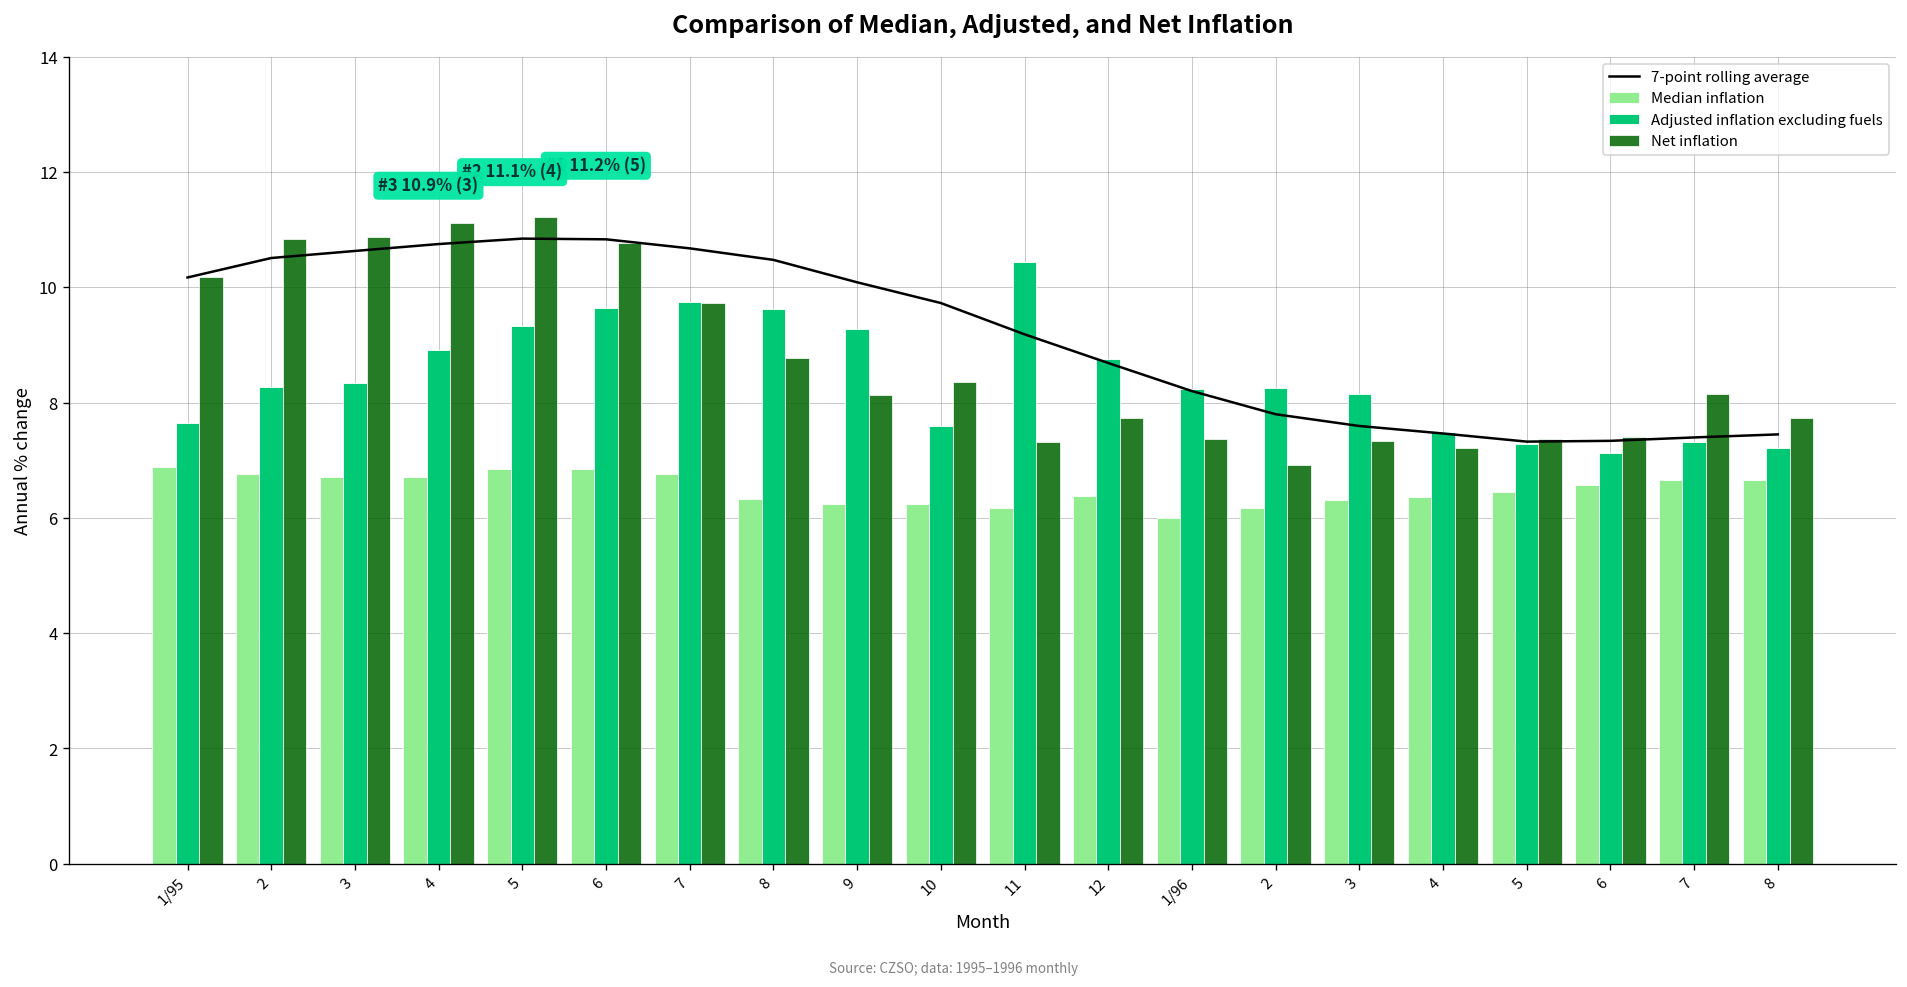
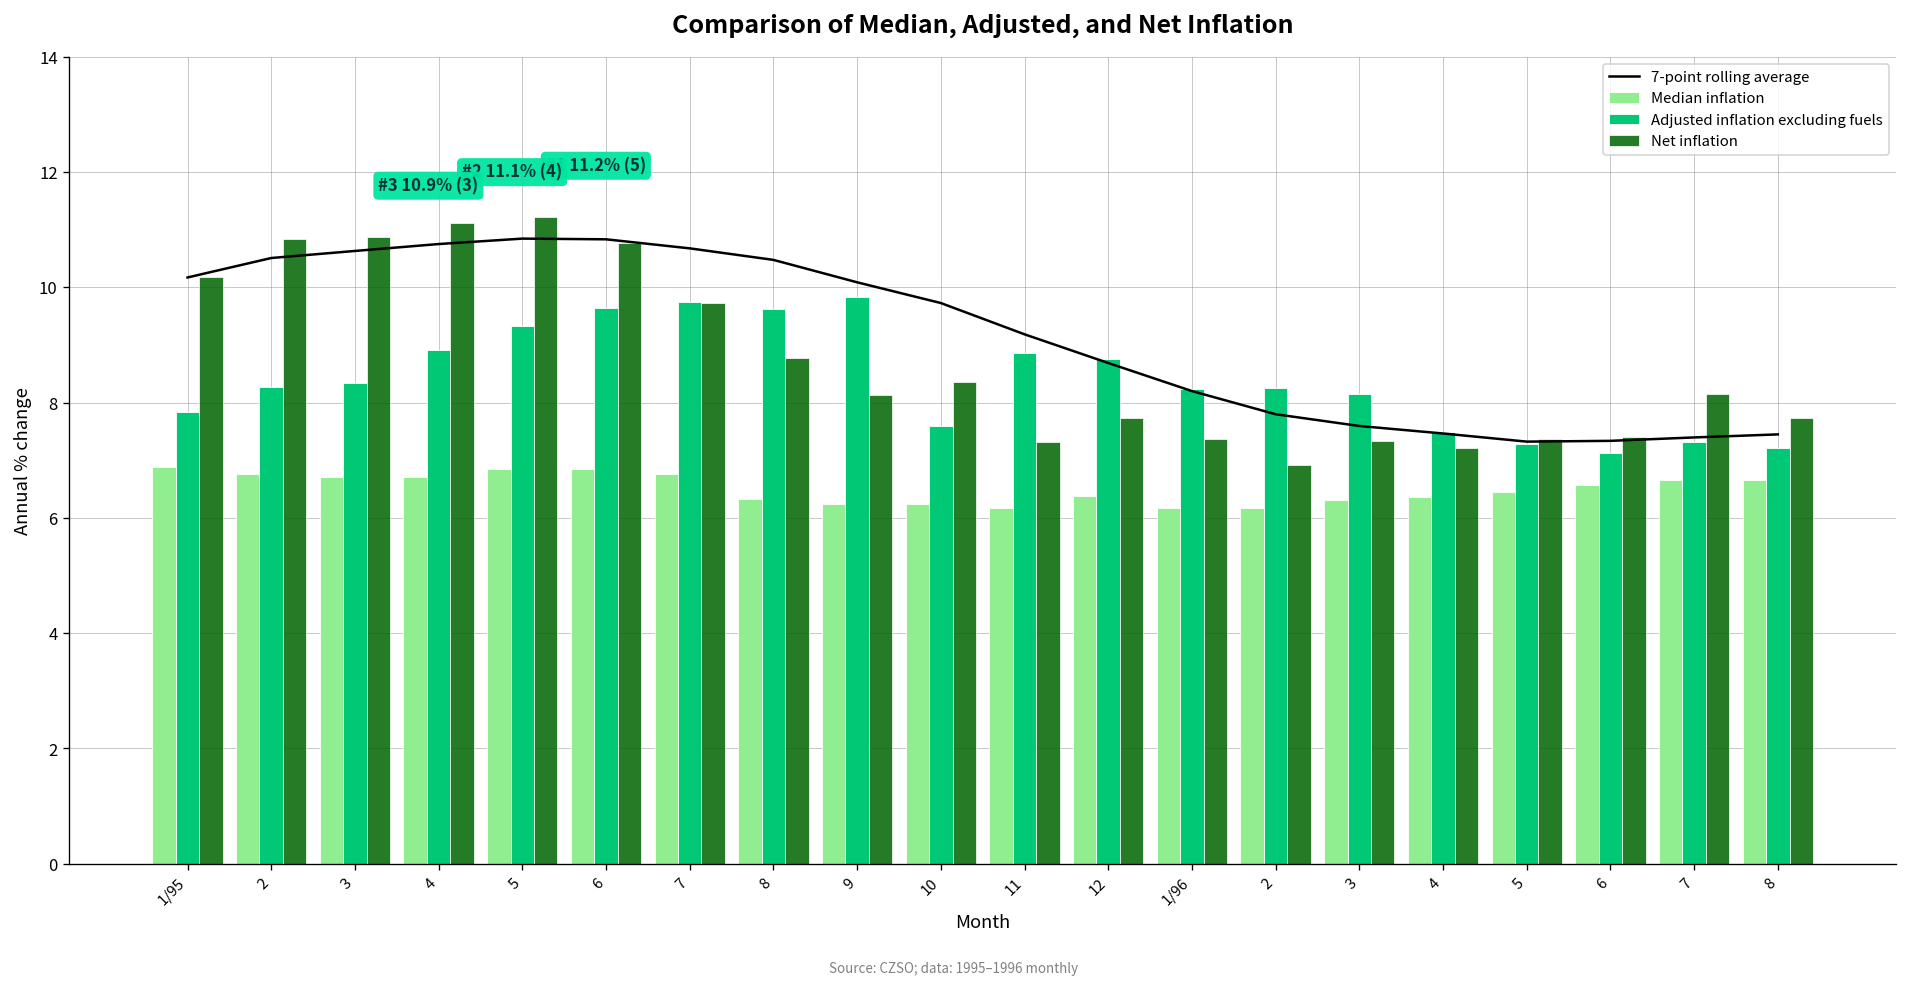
  {
    "Median inflation": {
      "1/95": 6.9,
      "9": 6.2,
      "10": 6.2,
      "11": 6.2,
      "12": 6.4,
-     "1/96": 6.0
+     "1/96": 6.2
    },
    "7-point rolling average": {
      "1/95": 10.2,
      "9": 10.1,
      "10": 9.7,
      "11": 9.2,
      "12": 8.7,
      "1/96": 8.2
    },
    "Adjusted inflation excluding fuels": {
-     "1/95": 7.6,
-     "9": 9.3,
+     "1/95": 7.8,
+     "9": 9.8,
      "10": 7.6,
-     "11": 10.4,
+     "11": 8.9,
      "12": 8.7,
      "1/96": 8.2
    },
    "Net inflation": {
      "1/95": 10.2,
      "9": 8.1,
      "10": 8.4,
      "11": 7.3,
      "12": 7.7,
      "1/96": 7.4
    }
  }
